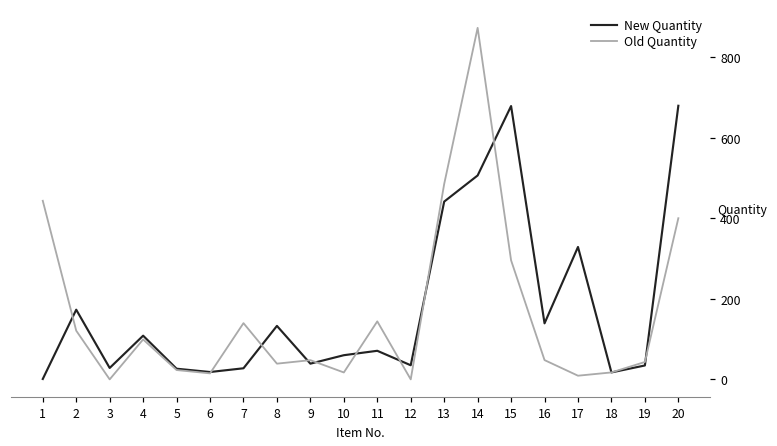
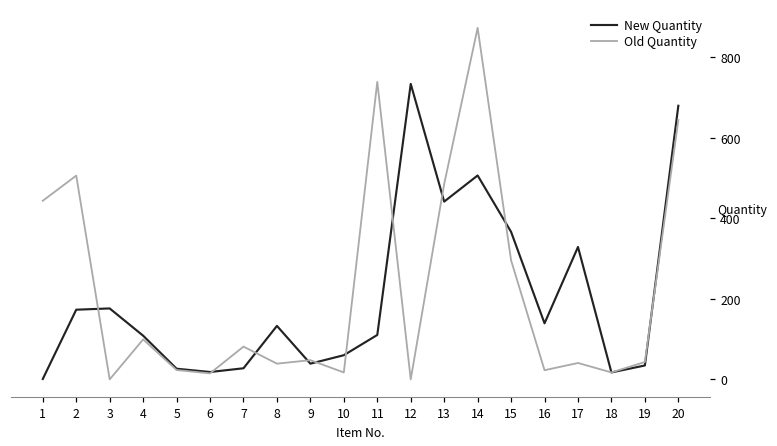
  {
    "New Quantity": {
      "1": 0,
      "2": 170,
-     "3": 30,
+     "3": 180,
      "4": 110,
      "7": 30,
      "8": 130,
      "9": 40,
      "10": 60,
-     "11": 70,
-     "12": 40,
+     "11": 110,
+     "12": 730,
      "13": 440,
      "14": 510,
-     "15": 680,
+     "15": 370,
      "16": 140,
      "17": 330,
      "19": 30,
      "20": 680
    },
    "Old Quantity": {
      "1": 440,
-     "2": 120,
+     "2": 510,
      "3": 0,
      "4": 100,
-     "7": 140,
+     "7": 80,
      "8": 40,
      "9": 50,
      "10": 20,
-     "11": 140,
+     "11": 740,
      "12": 0,
      "13": 490,
      "14": 870,
      "15": 300,
-     "16": 50,
-     "17": 10,
+     "16": 20,
+     "17": 40,
      "19": 40,
-     "20": 400
+     "20": 640
    }
  }
